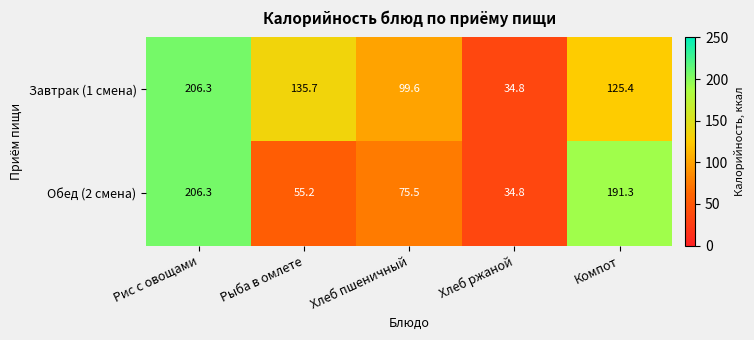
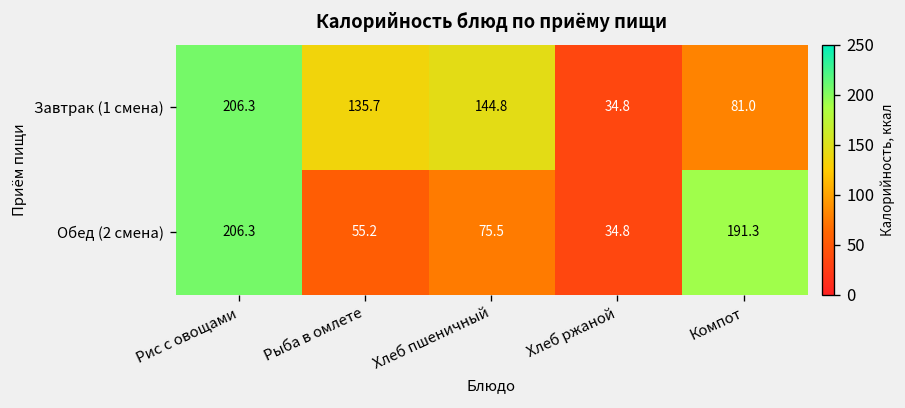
  {
    "Завтрак (1 смена)": {
      "Рис с овощами": 206.3,
      "Рыба в омлете": 135.7,
-     "Хлеб пшеничный": 99.6,
+     "Хлеб пшеничный": 144.8,
      "Хлеб ржаной": 34.8,
-     "Компот": 125.4
+     "Компот": 81.0
    },
    "Обед (2 смена)": {
      "Рис с овощами": 206.3,
      "Рыба в омлете": 55.2,
      "Хлеб пшеничный": 75.5,
      "Хлеб ржаной": 34.8,
      "Компот": 191.3
    }
  }
